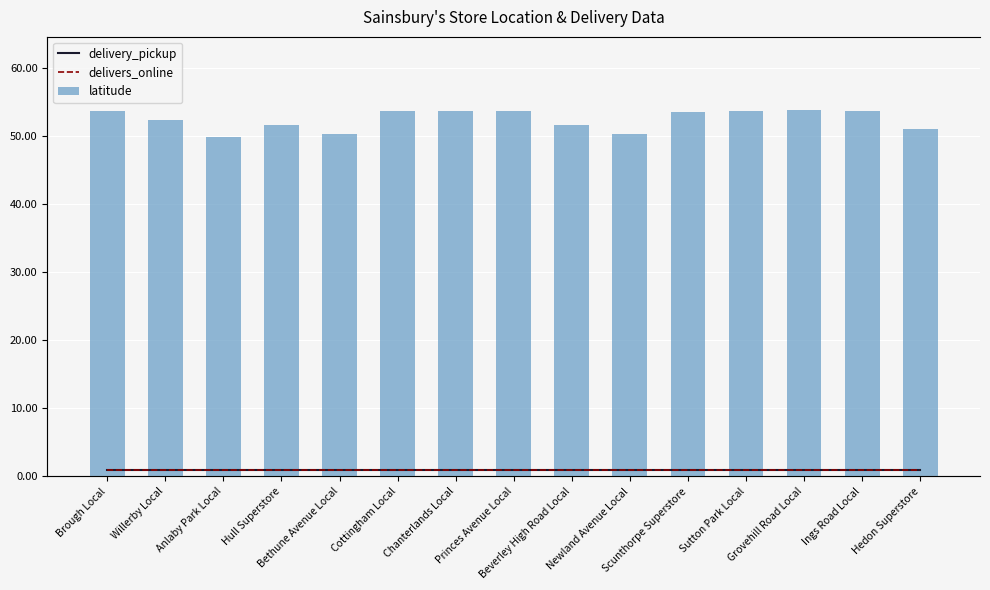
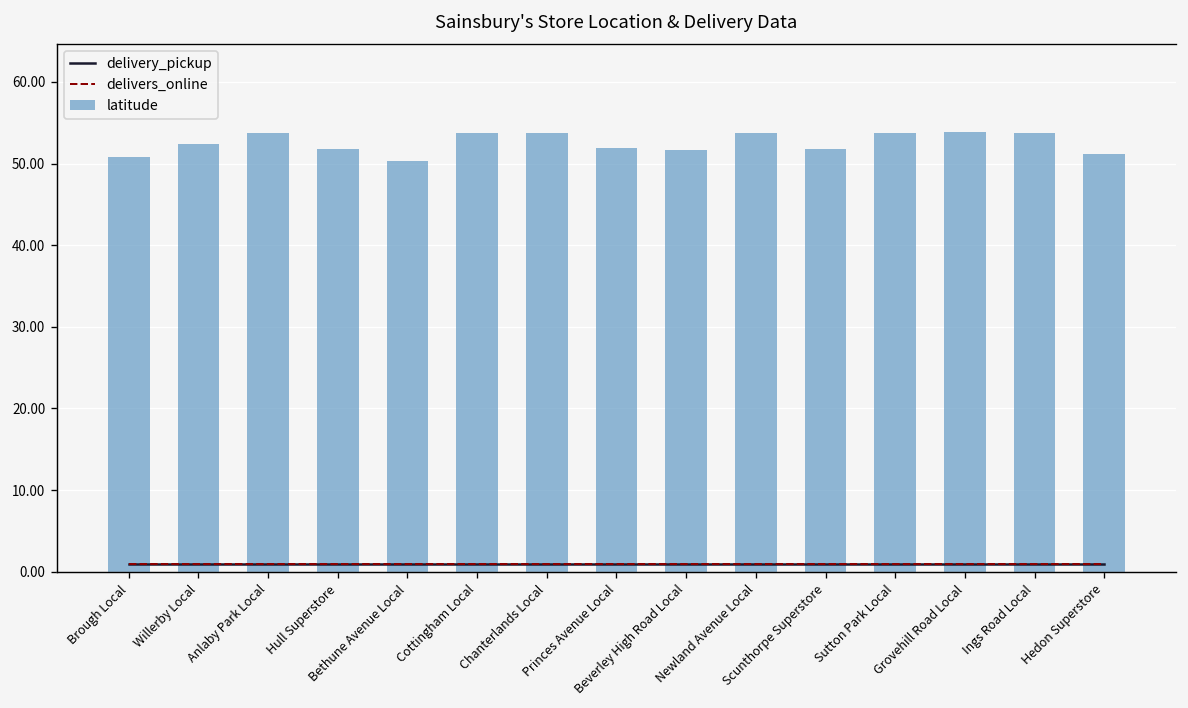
  {
    "latitude": {
-     "Brough Local": 54,
+     "Brough Local": 51,
      "Willerby Local": 52,
-     "Anlaby Park Local": 50,
+     "Anlaby Park Local": 54,
      "Hull Superstore": 52,
      "Bethune Avenue Local": 50,
      "Cottingham Local": 54,
      "Chanterlands Local": 54,
-     "Princes Avenue Local": 54,
+     "Princes Avenue Local": 52,
      "Beverley High Road Local": 52,
-     "Newland Avenue Local": 50,
-     "Scunthorpe Superstore": 54,
+     "Newland Avenue Local": 54,
+     "Scunthorpe Superstore": 52,
      "Sutton Park Local": 54,
      "Grovehill Road Local": 54,
      "Ings Road Local": 54,
      "Hedon Superstore": 51
    },
    "delivers_online": {
      "Brough Local": 1,
      "Willerby Local": 1,
      "Anlaby Park Local": 1,
      "Hull Superstore": 1,
      "Bethune Avenue Local": 1,
      "Cottingham Local": 1,
      "Chanterlands Local": 1,
      "Princes Avenue Local": 1,
      "Beverley High Road Local": 1,
      "Newland Avenue Local": 1,
      "Scunthorpe Superstore": 1,
      "Sutton Park Local": 1,
      "Grovehill Road Local": 1,
      "Ings Road Local": 1,
      "Hedon Superstore": 1
    }
  }
